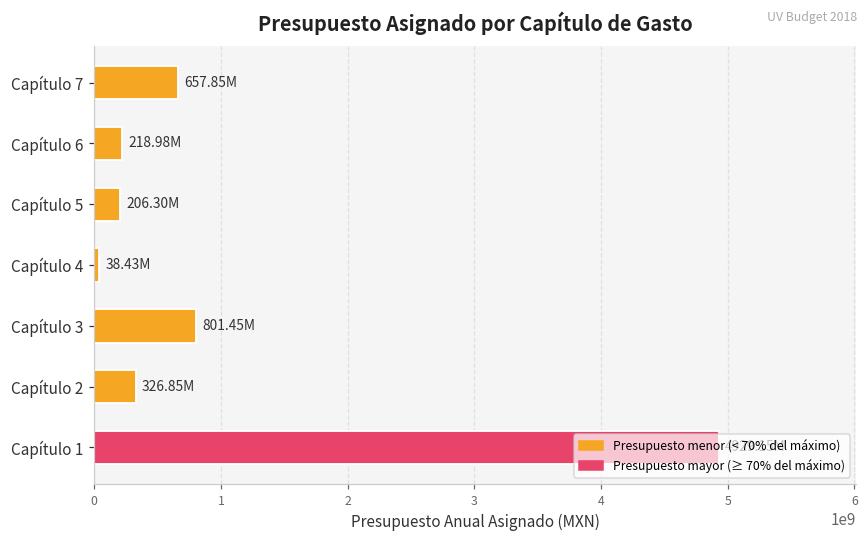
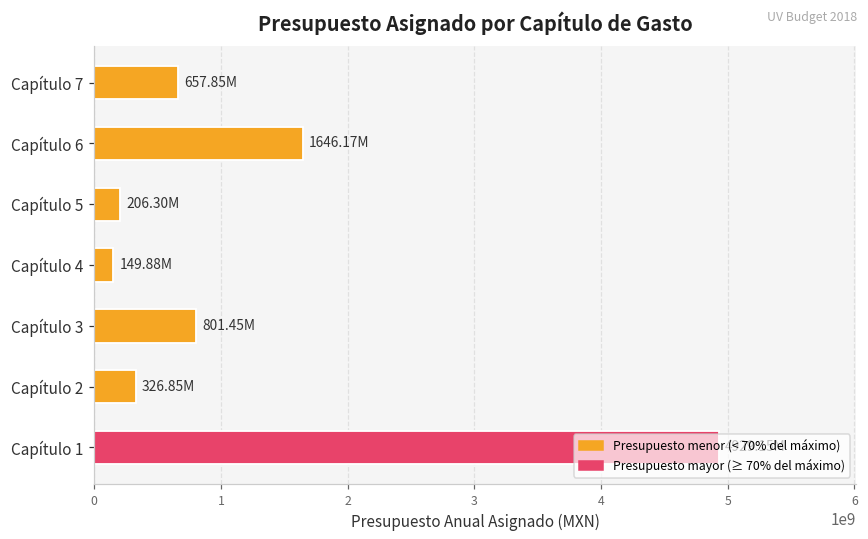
  {
    "Capítulo 7": "657.85M",
-   "Capítulo 6": "218.98M",
+   "Capítulo 6": "1646.17M",
    "Capítulo 5": "206.30M",
-   "Capítulo 4": "38.43M",
+   "Capítulo 4": "149.88M",
    "Capítulo 3": "801.45M",
    "Capítulo 2": "326.85M"
  }
